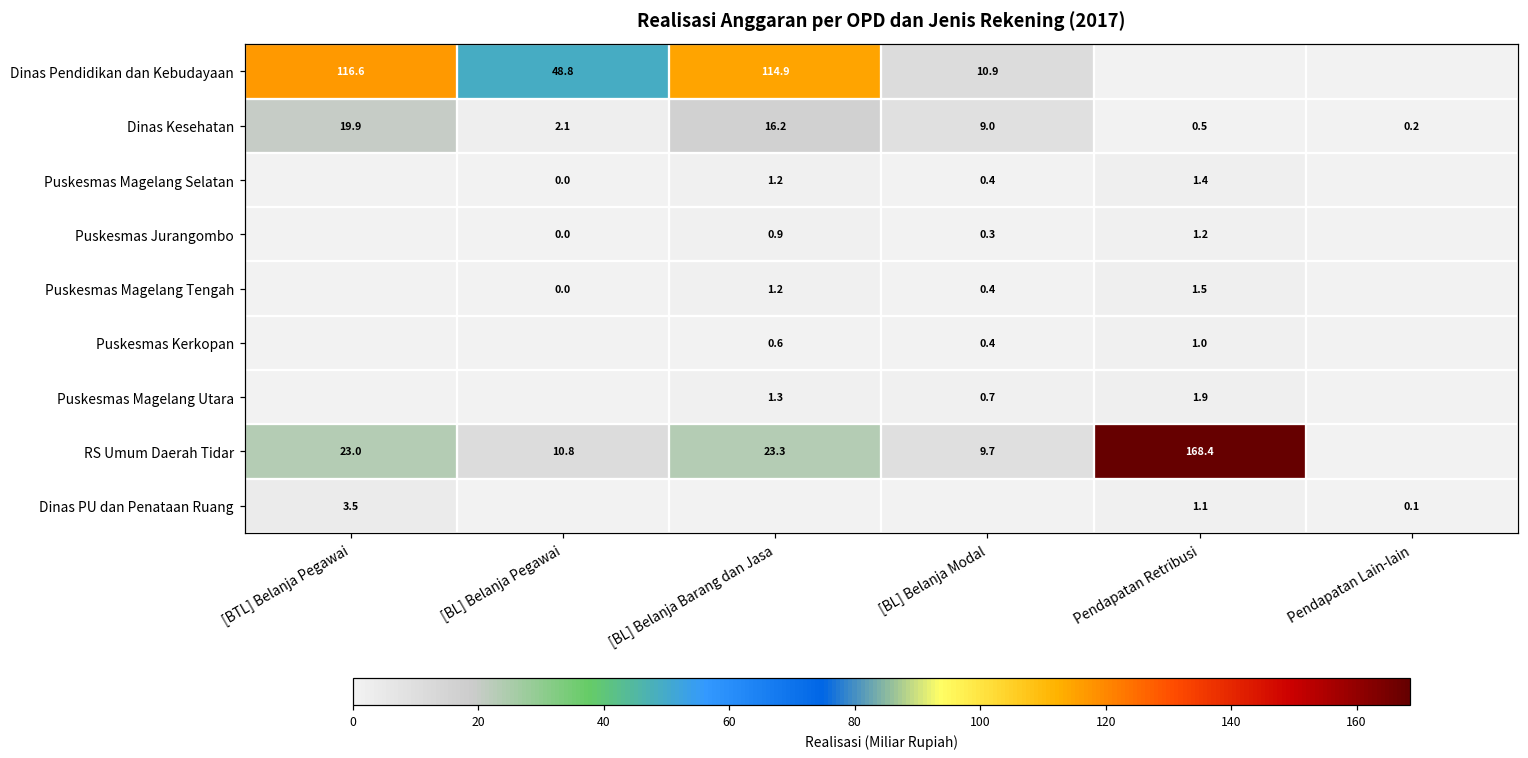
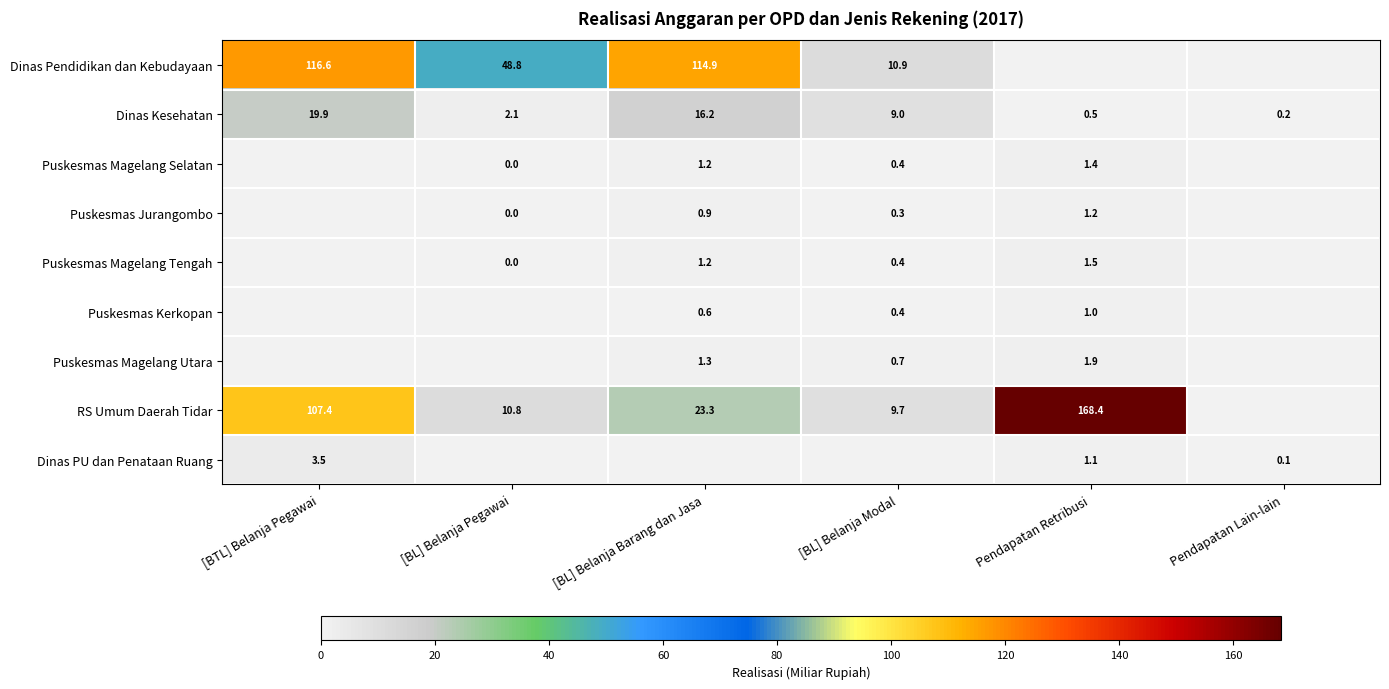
  {
    "Dinas Pendidikan dan Kebudayaan": {
      "[BTL] Belanja Pegawai": 116.6,
      "[BL] Belanja Pegawai": 48.8,
      "[BL] Belanja Barang dan Jasa": 114.9,
      "[BL] Belanja Modal": 10.9
    },
    "Dinas Kesehatan": {
      "[BTL] Belanja Pegawai": 19.9,
      "[BL] Belanja Pegawai": 2.1,
      "[BL] Belanja Barang dan Jasa": 16.2,
      "[BL] Belanja Modal": 9.0,
      "Pendapatan Retribusi": 0.5,
      "Pendapatan Lain-lain": 0.2
    },
    "Puskesmas Magelang Selatan": {
      "[BL] Belanja Pegawai": 0.0,
      "[BL] Belanja Barang dan Jasa": 1.2,
      "[BL] Belanja Modal": 0.4,
      "Pendapatan Retribusi": 1.4
    },
    "Puskesmas Jurangombo": {
      "[BL] Belanja Pegawai": 0.0,
      "[BL] Belanja Barang dan Jasa": 0.9,
      "[BL] Belanja Modal": 0.3,
      "Pendapatan Retribusi": 1.2
    },
    "Puskesmas Magelang Tengah": {
      "[BL] Belanja Pegawai": 0.0,
      "[BL] Belanja Barang dan Jasa": 1.2,
      "[BL] Belanja Modal": 0.4,
      "Pendapatan Retribusi": 1.5
    },
    "Puskesmas Kerkopan": {
      "[BL] Belanja Barang dan Jasa": 0.6,
      "[BL] Belanja Modal": 0.4,
      "Pendapatan Retribusi": 1.0
    },
    "Puskesmas Magelang Utara": {
      "[BL] Belanja Barang dan Jasa": 1.3,
      "[BL] Belanja Modal": 0.7,
      "Pendapatan Retribusi": 1.9
    },
    "RS Umum Daerah Tidar": {
-     "[BTL] Belanja Pegawai": 23.0,
+     "[BTL] Belanja Pegawai": 107.4,
      "[BL] Belanja Pegawai": 10.8,
      "[BL] Belanja Barang dan Jasa": 23.3,
      "[BL] Belanja Modal": 9.7,
      "Pendapatan Retribusi": 168.4
    },
    "Dinas PU dan Penataan Ruang": {
      "[BTL] Belanja Pegawai": 3.5,
      "Pendapatan Retribusi": 1.1,
      "Pendapatan Lain-lain": 0.1
    }
  }
